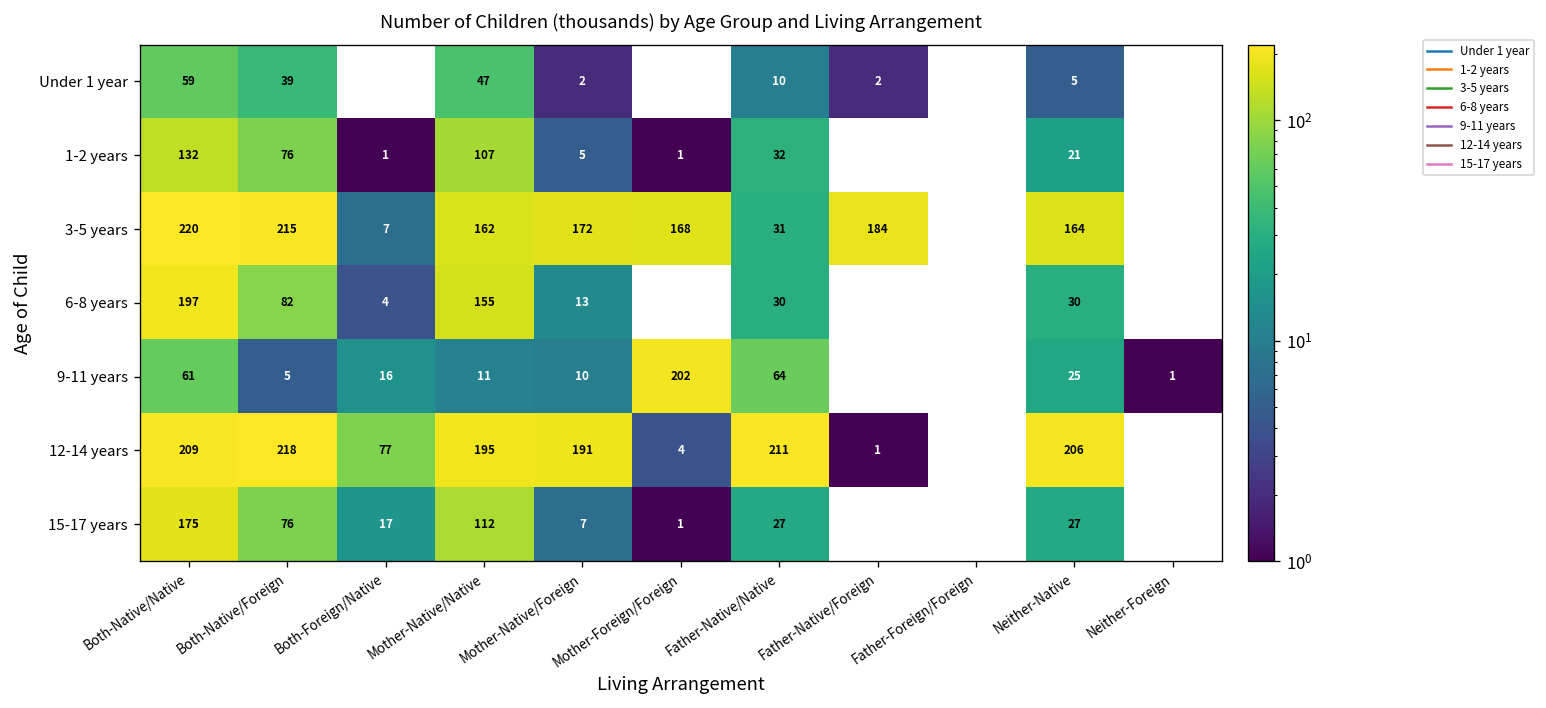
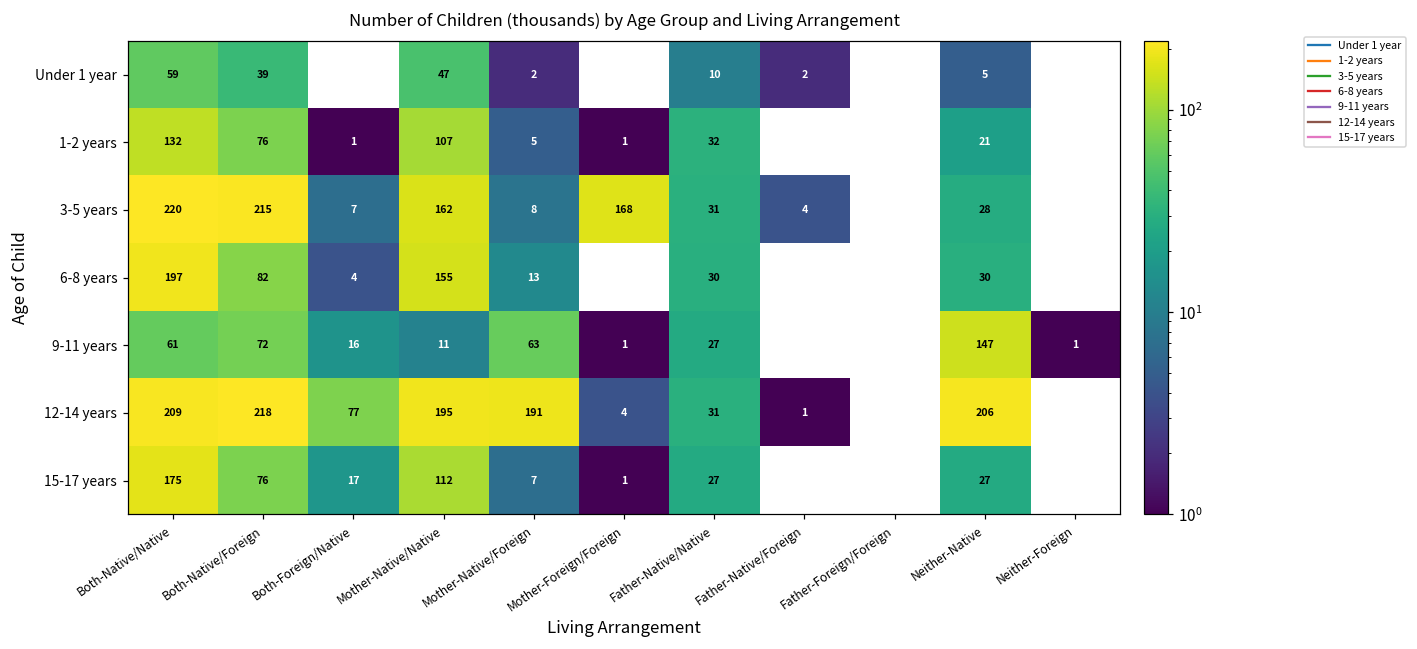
  {
    "Under 1 year": {
      "Both-Native/Native": 59,
      "Both-Native/Foreign": 39,
      "Mother-Native/Native": 47,
      "Mother-Native/Foreign": 2,
      "Father-Native/Native": 10,
      "Father-Native/Foreign": 2,
      "Neither-Native": 5
    },
    "1-2 years": {
      "Both-Native/Native": 132,
      "Both-Native/Foreign": 76,
      "Both-Foreign/Native": 1,
      "Mother-Native/Native": 107,
      "Mother-Native/Foreign": 5,
      "Mother-Foreign/Foreign": 1,
      "Father-Native/Native": 32,
      "Neither-Native": 21
    },
    "3-5 years": {
      "Both-Native/Native": 220,
      "Both-Native/Foreign": 215,
      "Both-Foreign/Native": 7,
      "Mother-Native/Native": 162,
-     "Mother-Native/Foreign": 172,
+     "Mother-Native/Foreign": 8,
      "Mother-Foreign/Foreign": 168,
      "Father-Native/Native": 31,
-     "Father-Native/Foreign": 184,
-     "Neither-Native": 164
+     "Father-Native/Foreign": 4,
+     "Neither-Native": 28
    },
    "6-8 years": {
      "Both-Native/Native": 197,
      "Both-Native/Foreign": 82,
      "Both-Foreign/Native": 4,
      "Mother-Native/Native": 155,
      "Mother-Native/Foreign": 13,
      "Father-Native/Native": 30,
      "Neither-Native": 30
    },
    "9-11 years": {
      "Both-Native/Native": 61,
-     "Both-Native/Foreign": 5,
+     "Both-Native/Foreign": 72,
      "Both-Foreign/Native": 16,
      "Mother-Native/Native": 11,
-     "Mother-Native/Foreign": 10,
-     "Mother-Foreign/Foreign": 202,
-     "Father-Native/Native": 64,
-     "Neither-Native": 25,
+     "Mother-Native/Foreign": 63,
+     "Mother-Foreign/Foreign": 1,
+     "Father-Native/Native": 27,
+     "Neither-Native": 147,
      "Neither-Foreign": 1
    },
    "12-14 years": {
      "Both-Native/Native": 209,
      "Both-Native/Foreign": 218,
      "Both-Foreign/Native": 77,
      "Mother-Native/Native": 195,
      "Mother-Native/Foreign": 191,
      "Mother-Foreign/Foreign": 4,
-     "Father-Native/Native": 211,
+     "Father-Native/Native": 31,
      "Father-Native/Foreign": 1,
      "Neither-Native": 206
    },
    "15-17 years": {
      "Both-Native/Native": 175,
      "Both-Native/Foreign": 76,
      "Both-Foreign/Native": 17,
      "Mother-Native/Native": 112,
      "Mother-Native/Foreign": 7,
      "Mother-Foreign/Foreign": 1,
      "Father-Native/Native": 27,
      "Neither-Native": 27
    }
  }
